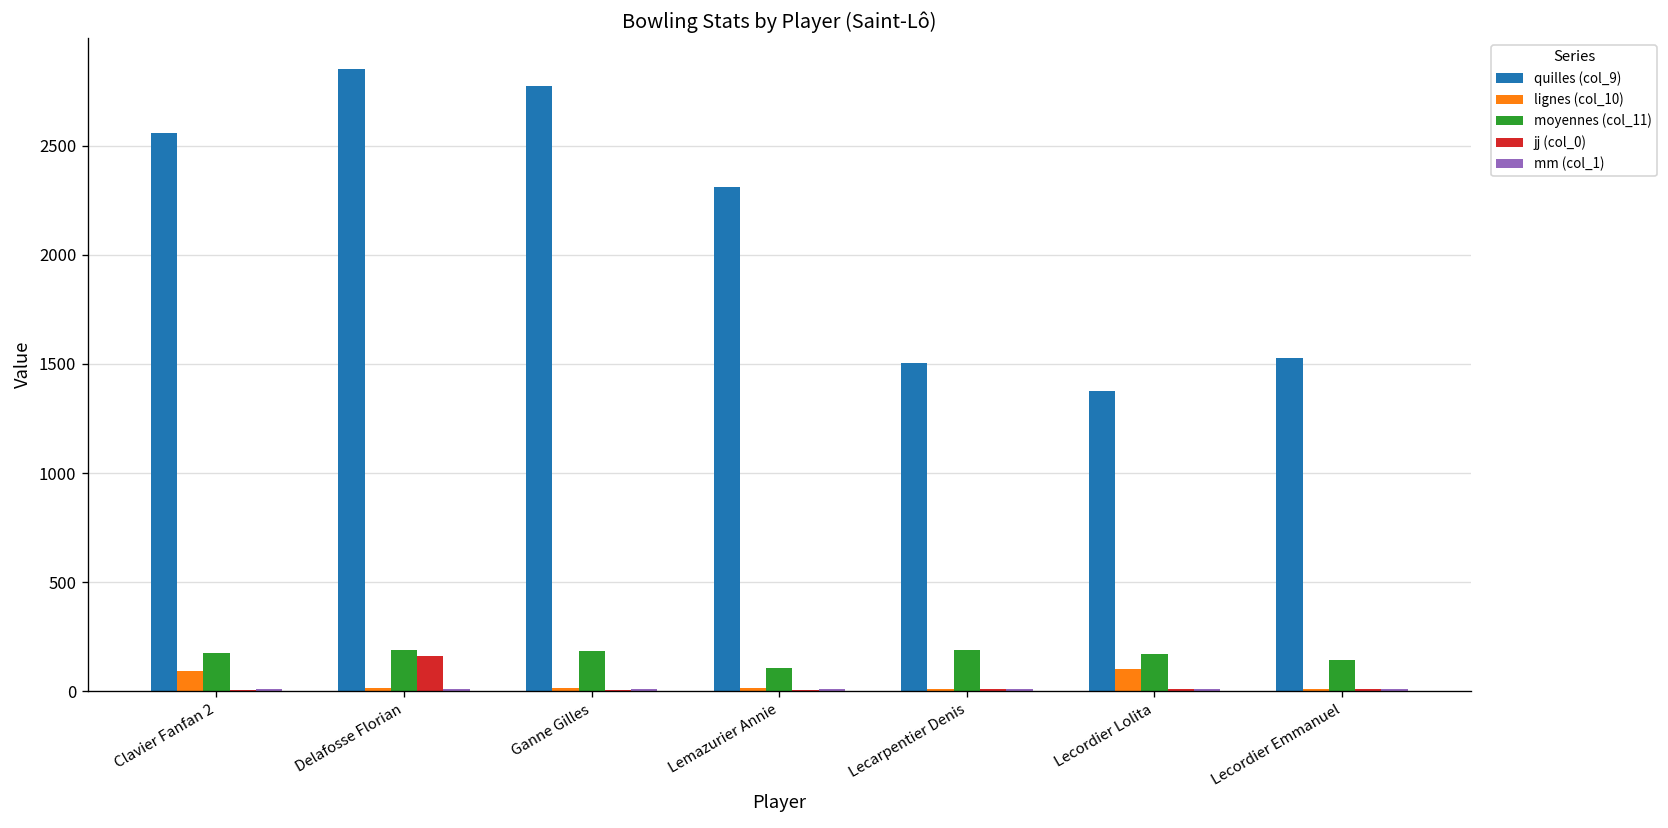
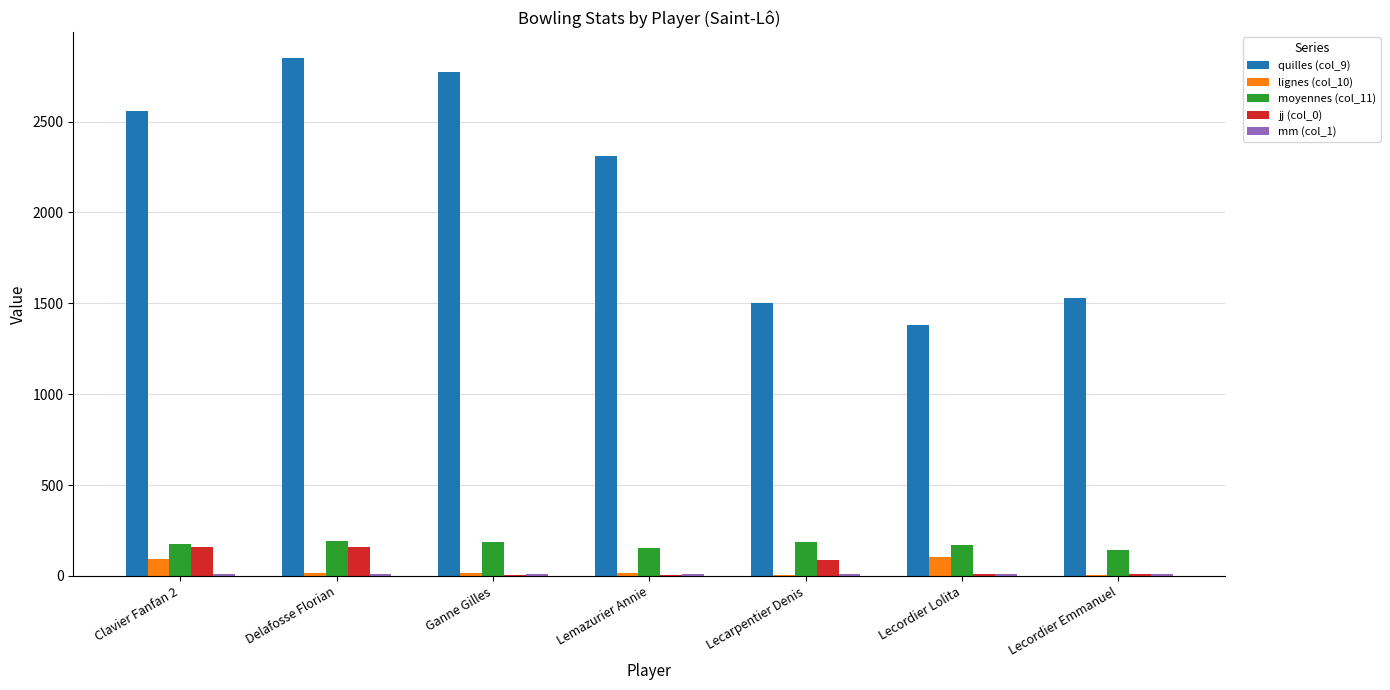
  {
    "quilles (col_9)": {
      "Clavier Fanfan 2": 2560,
      "Delafosse Florian": 2850,
      "Ganne Gilles": 2770,
      "Lemazurier Annie": 2310,
      "Lecarpentier Denis": 1500,
      "Lecordier Lolita": 1380,
      "Lecordier Emmanuel": 1530
    },
    "lignes (col_10)": {
      "Clavier Fanfan 2": 90,
      "Delafosse Florian": 20,
      "Ganne Gilles": 20,
      "Lemazurier Annie": 20,
      "Lecordier Lolita": 100
    },
    "moyennes (col_11)": {
      "Clavier Fanfan 2": 170,
      "Delafosse Florian": 190,
      "Ganne Gilles": 180,
-     "Lemazurier Annie": 110,
+     "Lemazurier Annie": 150,
      "Lecarpentier Denis": 190,
      "Lecordier Lolita": 170,
      "Lecordier Emmanuel": 140
    },
    "jj (col_0)": {
-     "Clavier Fanfan 2": 10,
+     "Clavier Fanfan 2": 160,
      "Delafosse Florian": 160,
-     "Lecarpentier Denis": 10
+     "Lecarpentier Denis": 90
    }
  }
